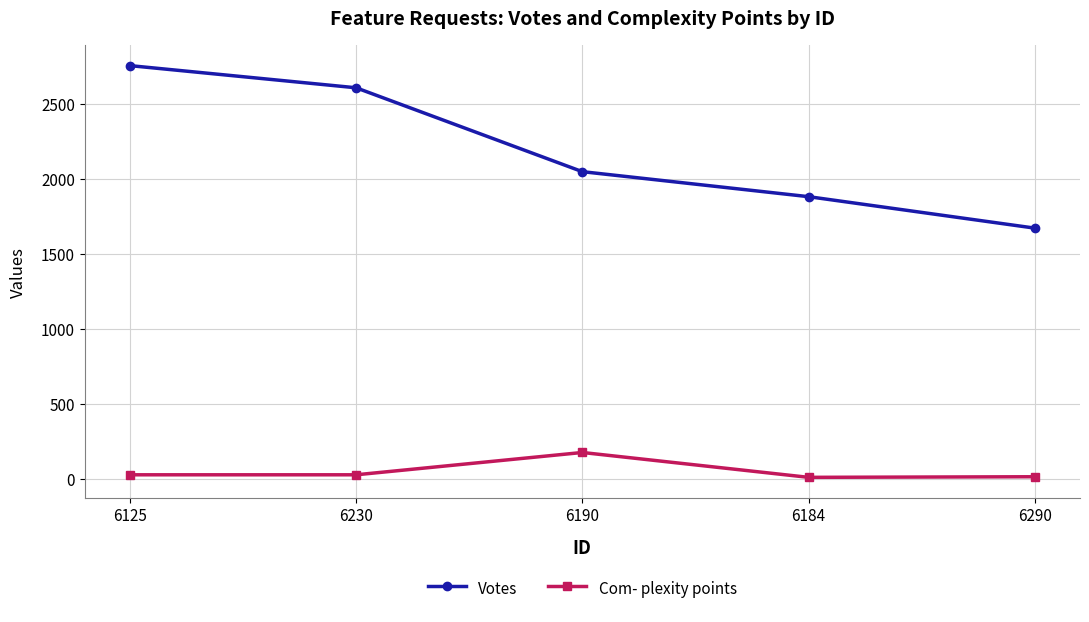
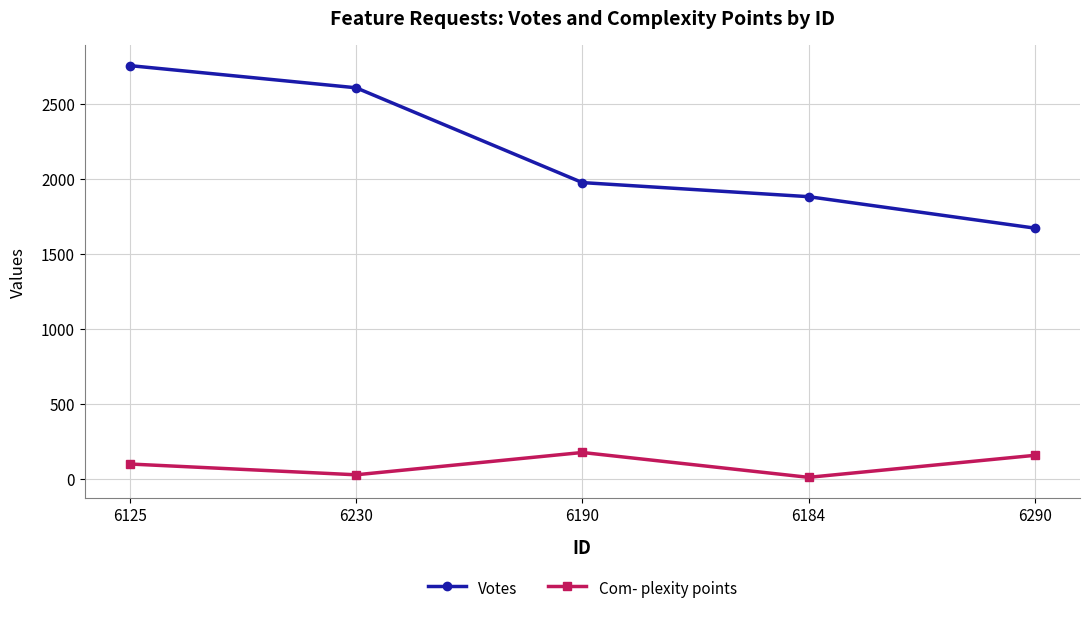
  {
    "Votes": {
      "6125": 2760,
      "6230": 2610,
-     "6190": 2050,
+     "6190": 1980,
      "6184": 1880,
      "6290": 1670
    },
    "Com- plexity points": {
-     "6125": 30,
+     "6125": 100,
      "6230": 30,
      "6190": 170,
      "6184": 10,
-     "6290": 10
+     "6290": 160
    }
  }
